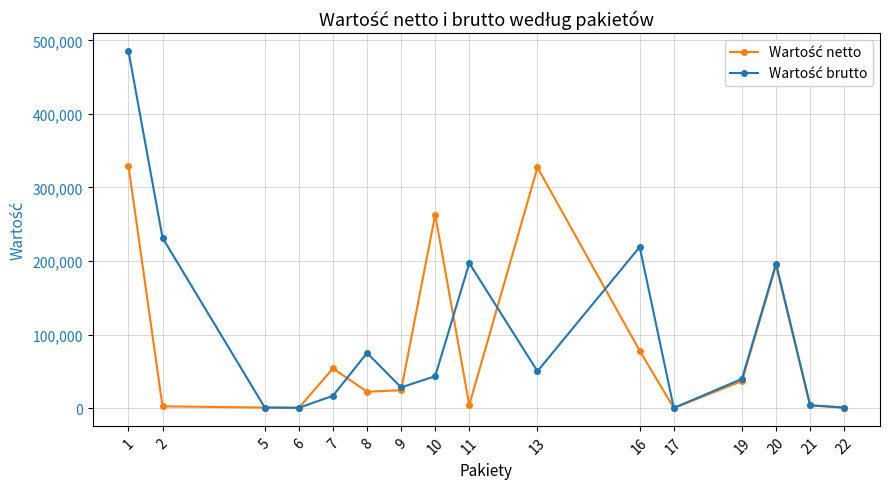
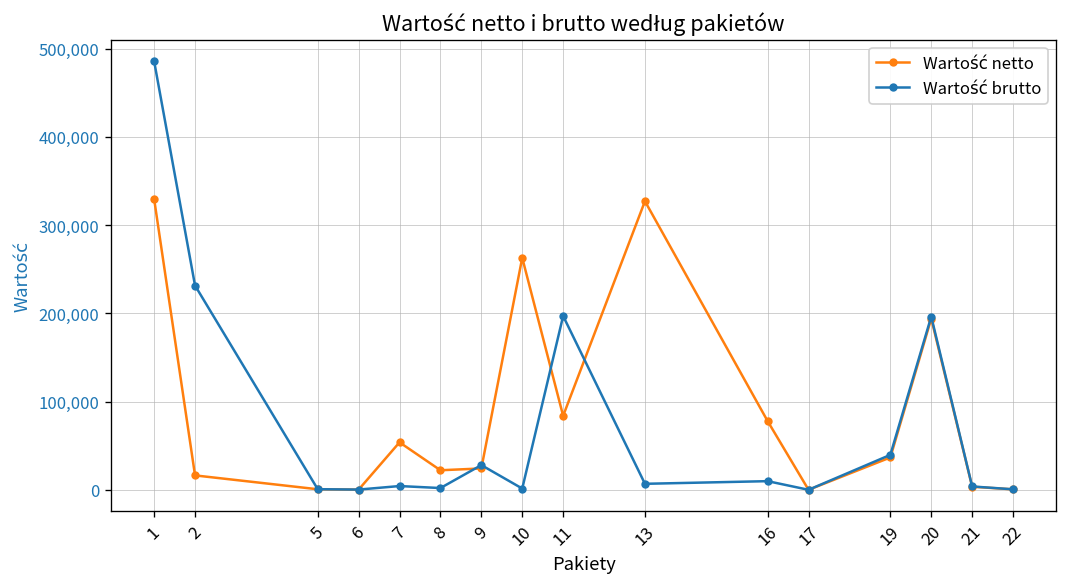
  {
    "Wartość netto": {
      "1": "330,000",
-     "2": "0",
+     "2": "20,000",
      "7": "50,000",
      "8": "20,000",
      "9": "20,000",
      "10": "260,000",
-     "11": "0",
+     "11": "80,000",
      "13": "330,000",
      "16": "80,000"
    },
    "Wartość brutto": {
      "1": "490,000",
      "2": "230,000",
-     "7": "20,000",
-     "8": "80,000",
+     "7": "0",
+     "8": "0",
      "9": "30,000",
-     "10": "40,000",
+     "10": "0",
      "11": "200,000",
-     "13": "50,000",
-     "16": "220,000"
+     "13": "10,000",
+     "16": "10,000"
    }
  }
